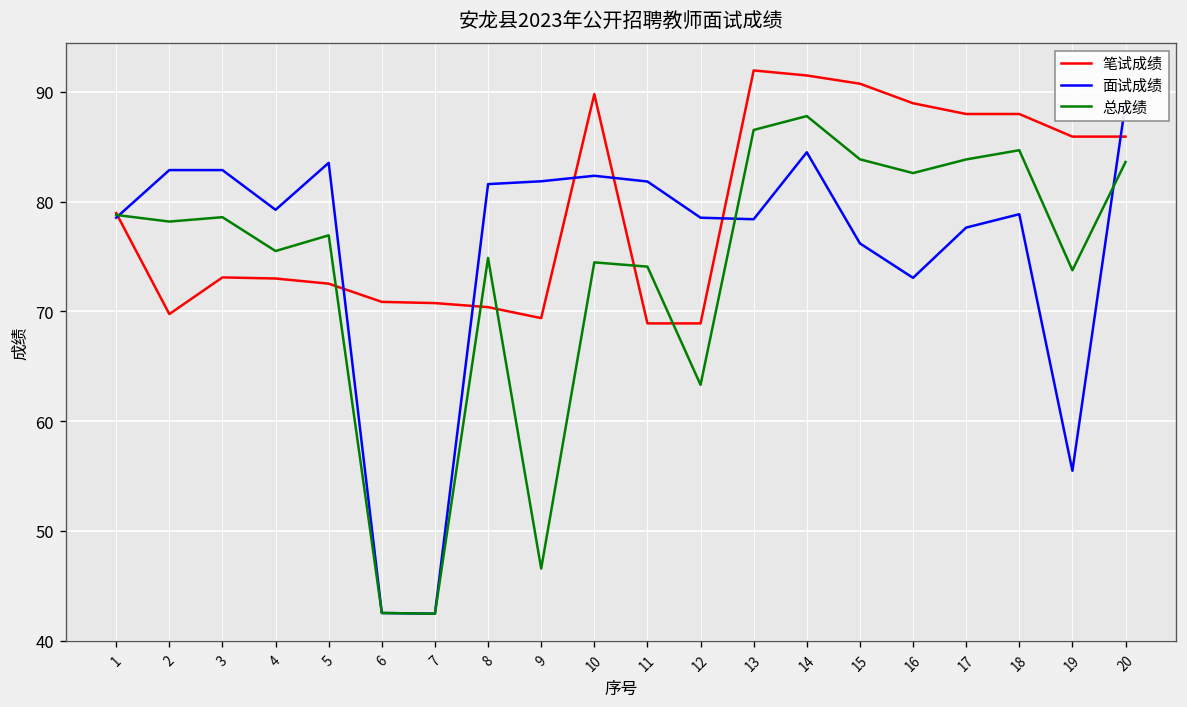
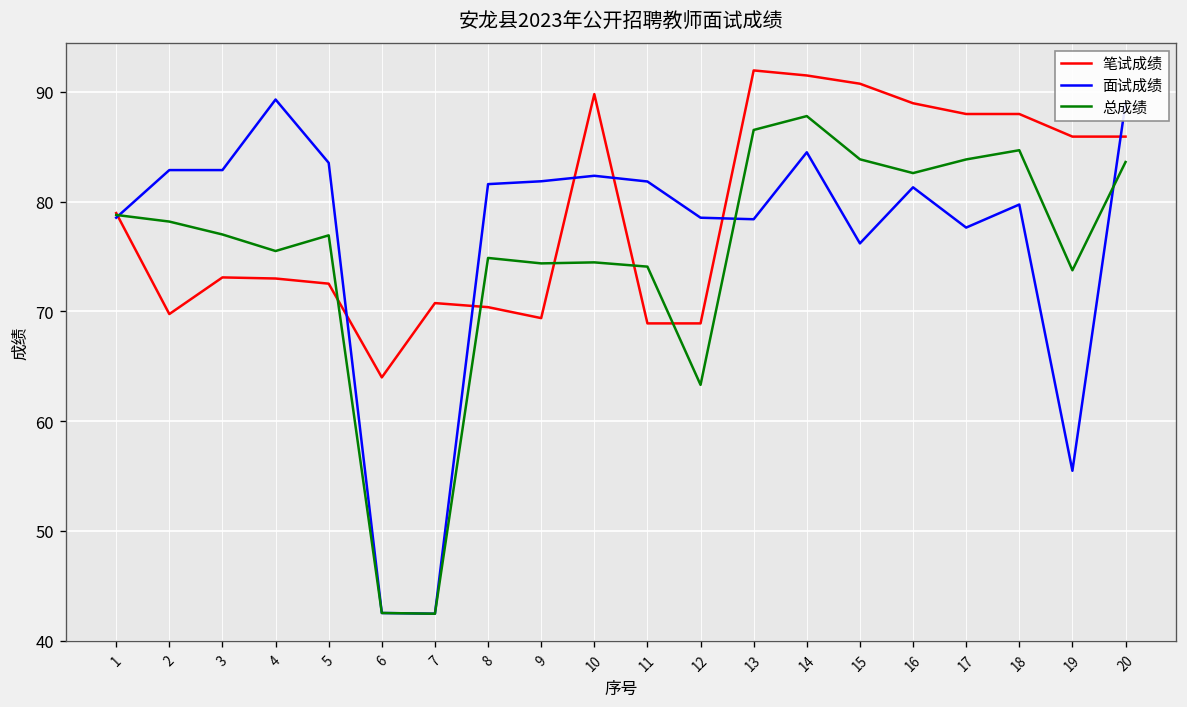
  {
    "笔试成绩": {
      "2": 70,
      "3": 73,
      "4": 73,
      "5": 73,
-     "6": 71,
+     "6": 64,
      "7": 71,
      "8": 70,
      "9": 69,
      "10": 90,
      "11": 69,
      "12": 69,
      "13": 92,
      "14": 92,
      "15": 91,
      "16": 89,
      "17": 88,
      "18": 88,
      "19": 86,
      "20": 86
    },
    "面试成绩": {
      "2": 83,
      "3": 83,
-     "4": 79,
+     "4": 89,
      "5": 84,
      "8": 82,
      "9": 82,
      "10": 82,
      "11": 82,
      "12": 79,
      "13": 78,
      "14": 85,
      "15": 76,
-     "16": 73,
+     "16": 81,
      "17": 78,
-     "18": 79,
+     "18": 80,
      "19": 55
    },
    "总成绩": {
      "2": 78,
-     "3": 79,
+     "3": 77,
      "4": 76,
      "5": 77,
      "8": 75,
-     "9": 47,
+     "9": 74,
      "10": 74,
      "11": 74,
      "12": 63,
      "13": 87,
      "14": 88,
      "15": 84,
      "16": 83,
      "17": 84,
      "18": 85,
      "19": 74,
      "20": 84
    }
  }
